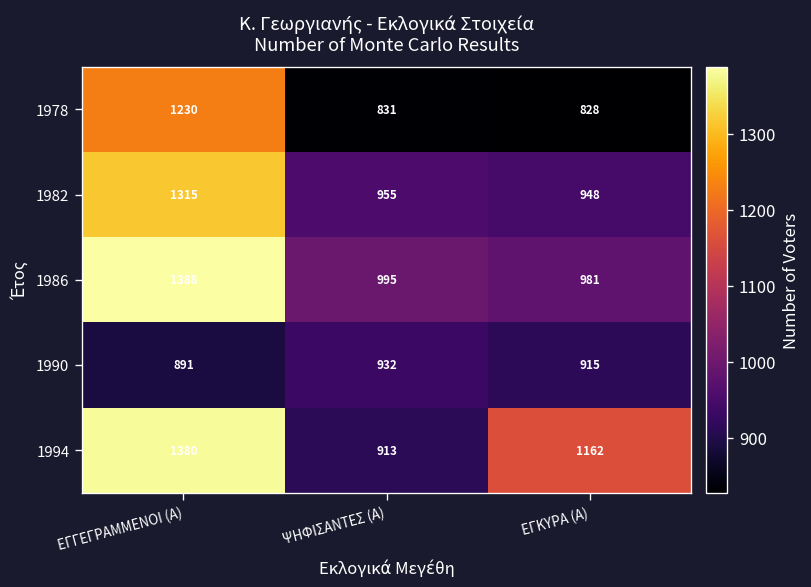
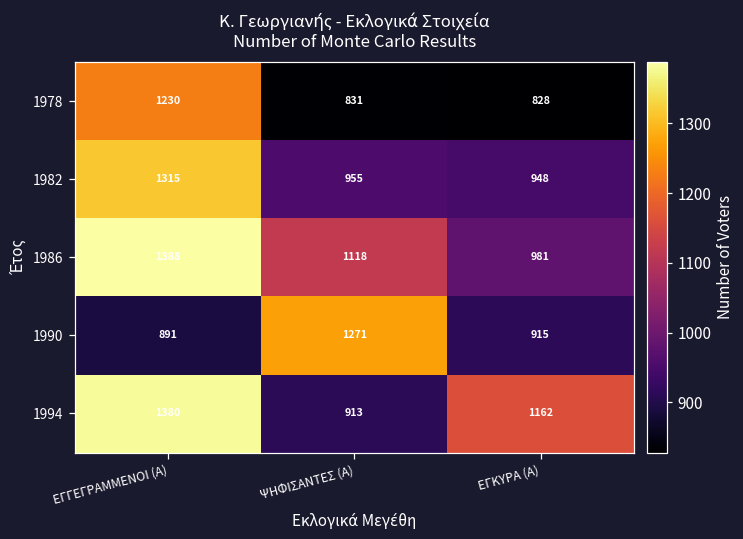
  {
    "1978": {
      "ΕΓΓΕΓΡΑΜΜΕΝΟΙ (Α)": 1230,
      "ΨΗΦΙΣΑΝΤΕΣ (Α)": 831,
      "ΕΓΚΥΡΑ (Α)": 828
    },
    "1982": {
      "ΕΓΓΕΓΡΑΜΜΕΝΟΙ (Α)": 1315,
      "ΨΗΦΙΣΑΝΤΕΣ (Α)": 955,
      "ΕΓΚΥΡΑ (Α)": 948
    },
    "1986": {
      "ΕΓΓΕΓΡΑΜΜΕΝΟΙ (Α)": 1388,
-     "ΨΗΦΙΣΑΝΤΕΣ (Α)": 995,
+     "ΨΗΦΙΣΑΝΤΕΣ (Α)": 1118,
      "ΕΓΚΥΡΑ (Α)": 981
    },
    "1990": {
      "ΕΓΓΕΓΡΑΜΜΕΝΟΙ (Α)": 891,
-     "ΨΗΦΙΣΑΝΤΕΣ (Α)": 932,
+     "ΨΗΦΙΣΑΝΤΕΣ (Α)": 1271,
      "ΕΓΚΥΡΑ (Α)": 915
    },
    "1994": {
      "ΕΓΓΕΓΡΑΜΜΕΝΟΙ (Α)": 1380,
      "ΨΗΦΙΣΑΝΤΕΣ (Α)": 913,
      "ΕΓΚΥΡΑ (Α)": 1162
    }
  }
